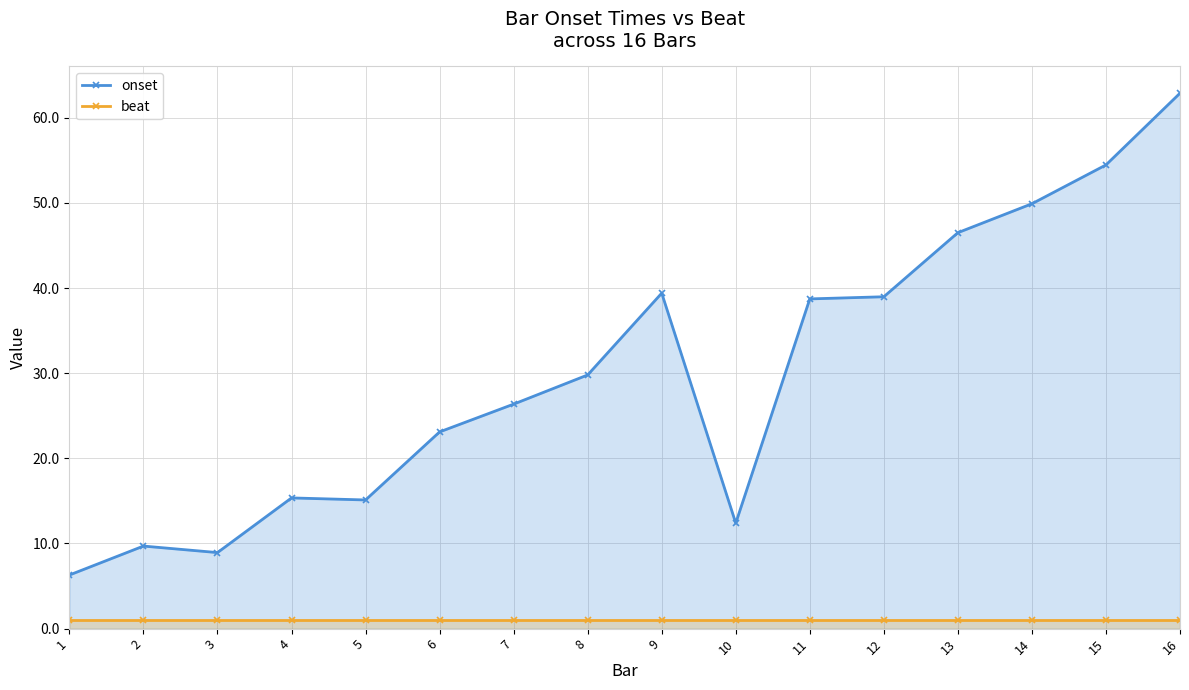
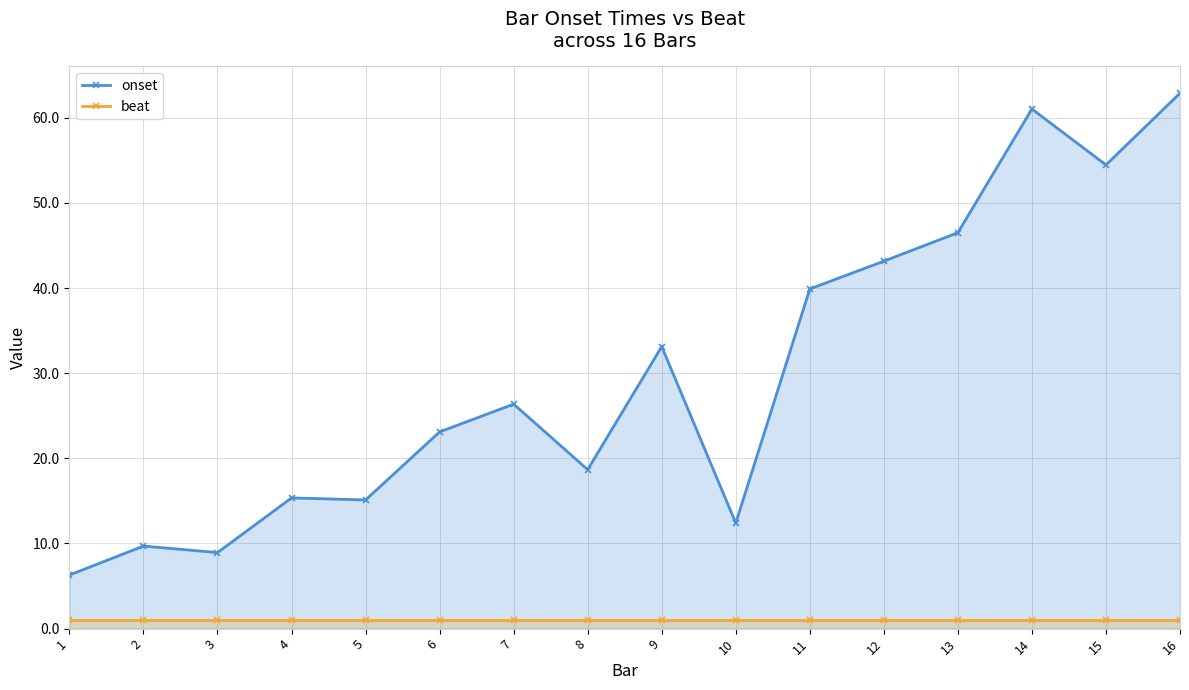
  {
    "onset": {
      "1": 6,
      "2": 10,
      "3": 9,
      "4": 15,
      "5": 15,
      "6": 23,
      "7": 26,
-     "8": 30,
-     "9": 39,
+     "8": 19,
+     "9": 33,
      "10": 12,
-     "11": 39,
-     "12": 39,
+     "11": 40,
+     "12": 43,
      "13": 47,
-     "14": 50,
+     "14": 61,
      "15": 54,
      "16": 63
    },
    "beat": {
      "1": 1,
      "2": 1,
      "3": 1,
      "4": 1,
      "5": 1,
      "6": 1,
      "7": 1,
      "8": 1,
      "9": 1,
      "10": 1,
      "11": 1,
      "12": 1,
      "13": 1,
      "14": 1,
      "15": 1,
      "16": 1
    }
  }
